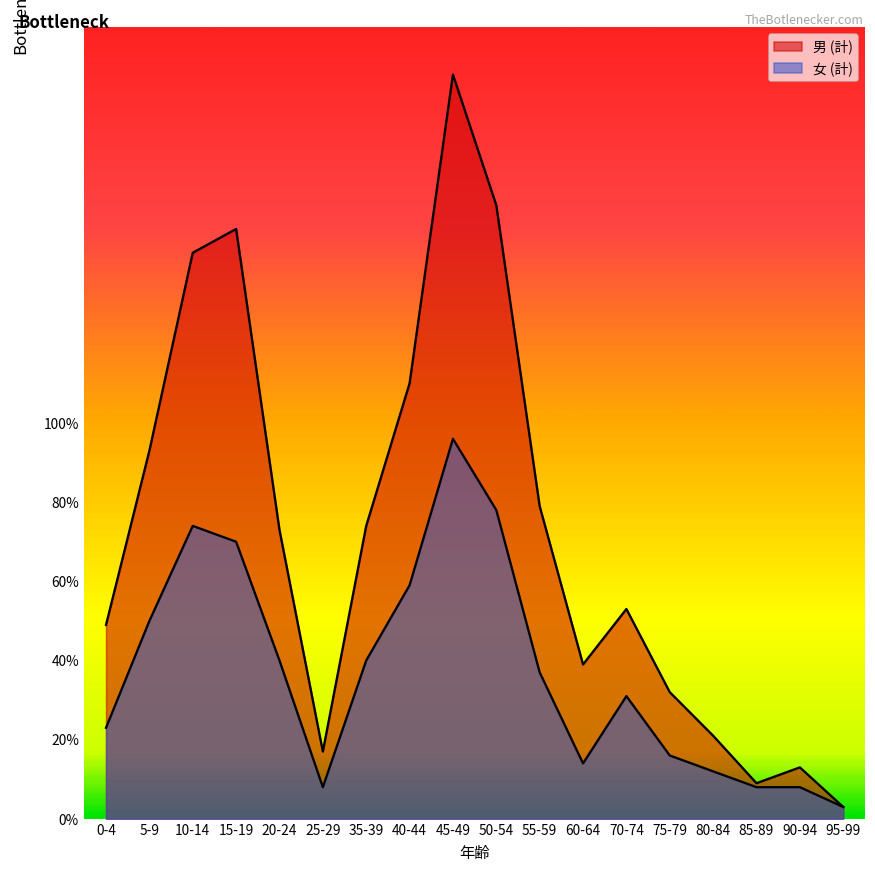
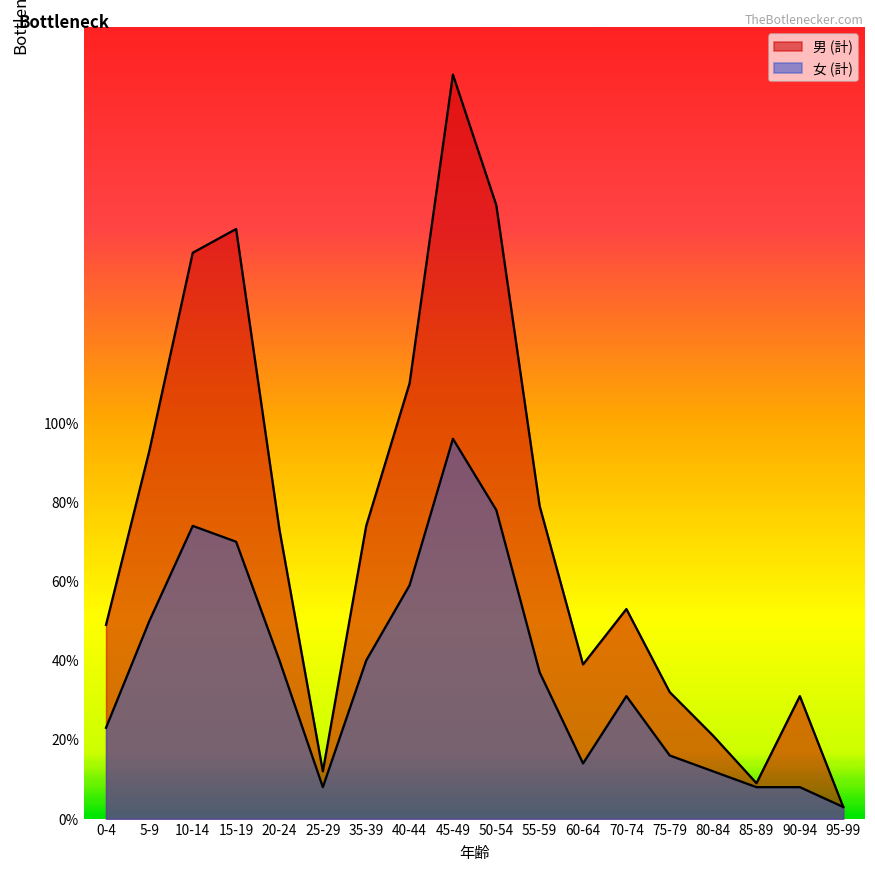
  {
    "男 (計)": {
      "0-4": "49%",
      "5-9": "93%",
      "10-14": "143%",
      "15-19": "149%",
      "20-24": "73%",
-     "25-29": "17%",
+     "25-29": "12%",
      "35-39": "74%",
      "40-44": "110%",
      "45-49": "188%",
      "50-54": "155%",
      "55-59": "79%",
      "60-64": "39%",
      "70-74": "53%",
      "75-79": "32%",
      "80-84": "21%",
      "85-89": "9%",
-     "90-94": "13%"
+     "90-94": "31%"
    },
    "女 (計)": {
      "0-4": "23%",
      "5-9": "50%",
      "10-14": "74%",
      "15-19": "70%",
      "20-24": "40%",
      "25-29": "8%",
      "35-39": "40%",
      "40-44": "59%",
      "45-49": "96%",
      "50-54": "78%",
      "55-59": "37%",
      "60-64": "14%",
      "70-74": "31%",
      "75-79": "16%",
      "80-84": "12%",
      "85-89": "8%",
      "90-94": "8%"
    }
  }
